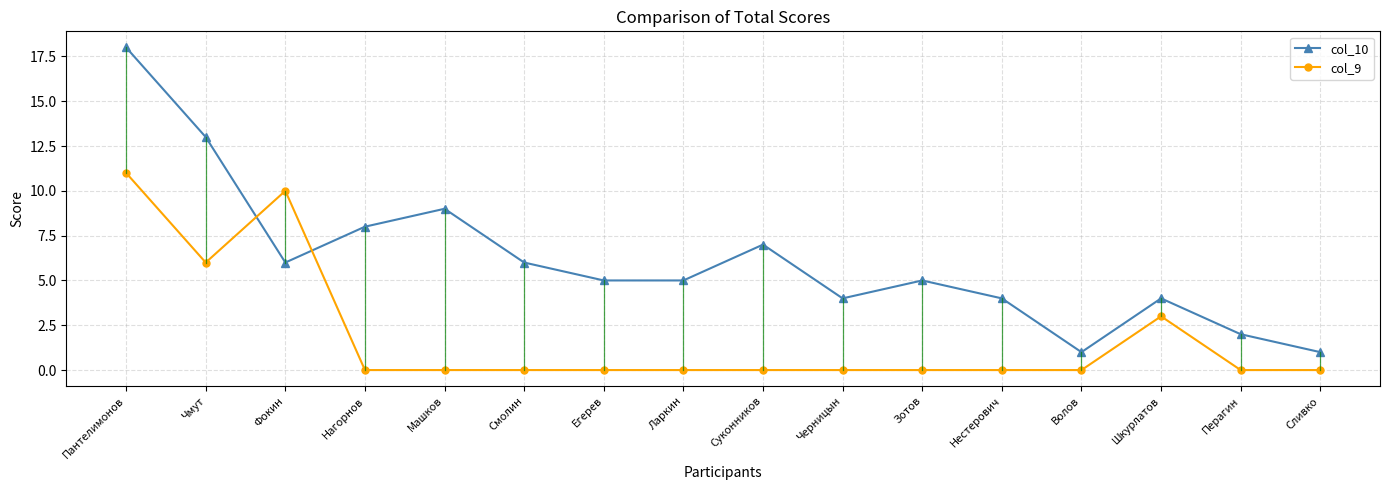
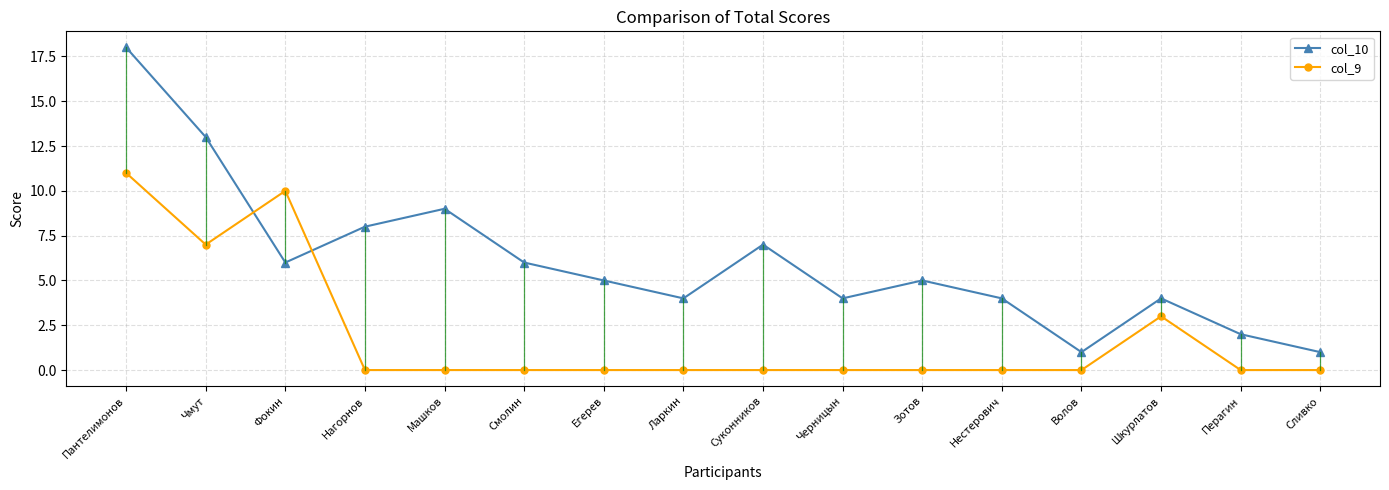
  {
    "col_10": {
-     "Ларкин": 5
+     "Ларкин": 4
    },
    "col_9": {
-     "Чмут": 6
+     "Чмут": 7
    }
  }
